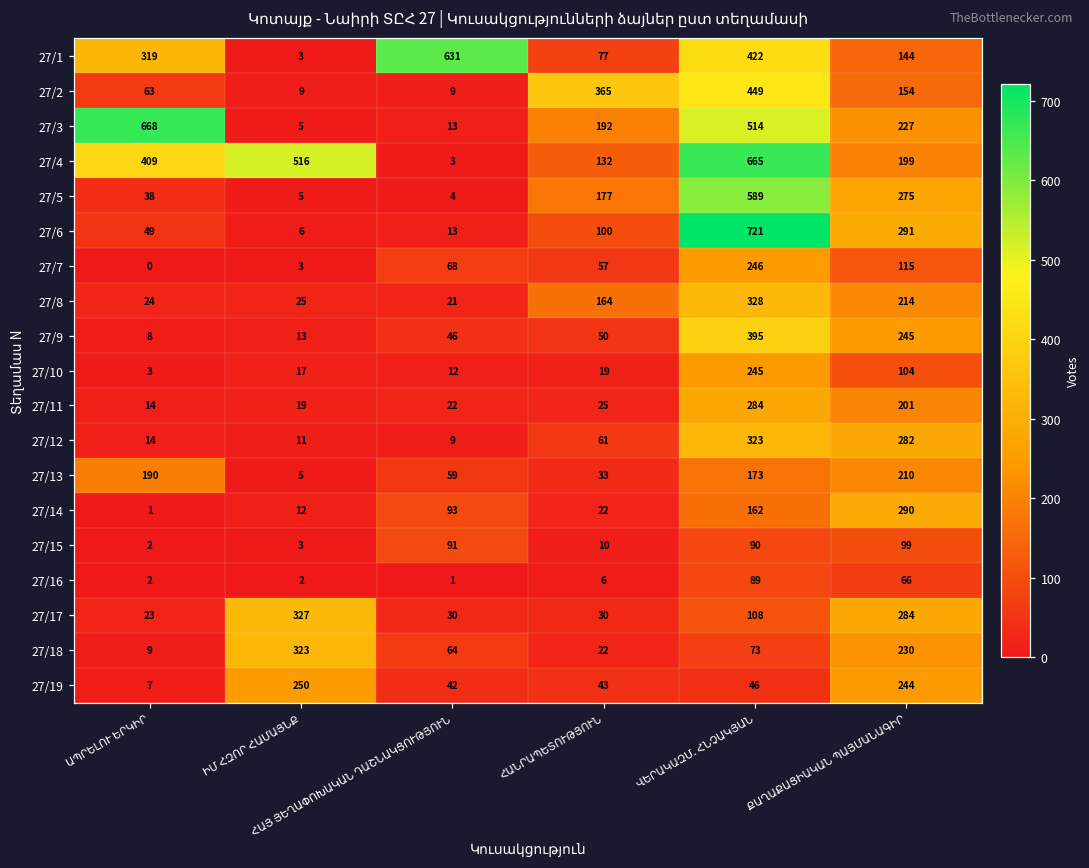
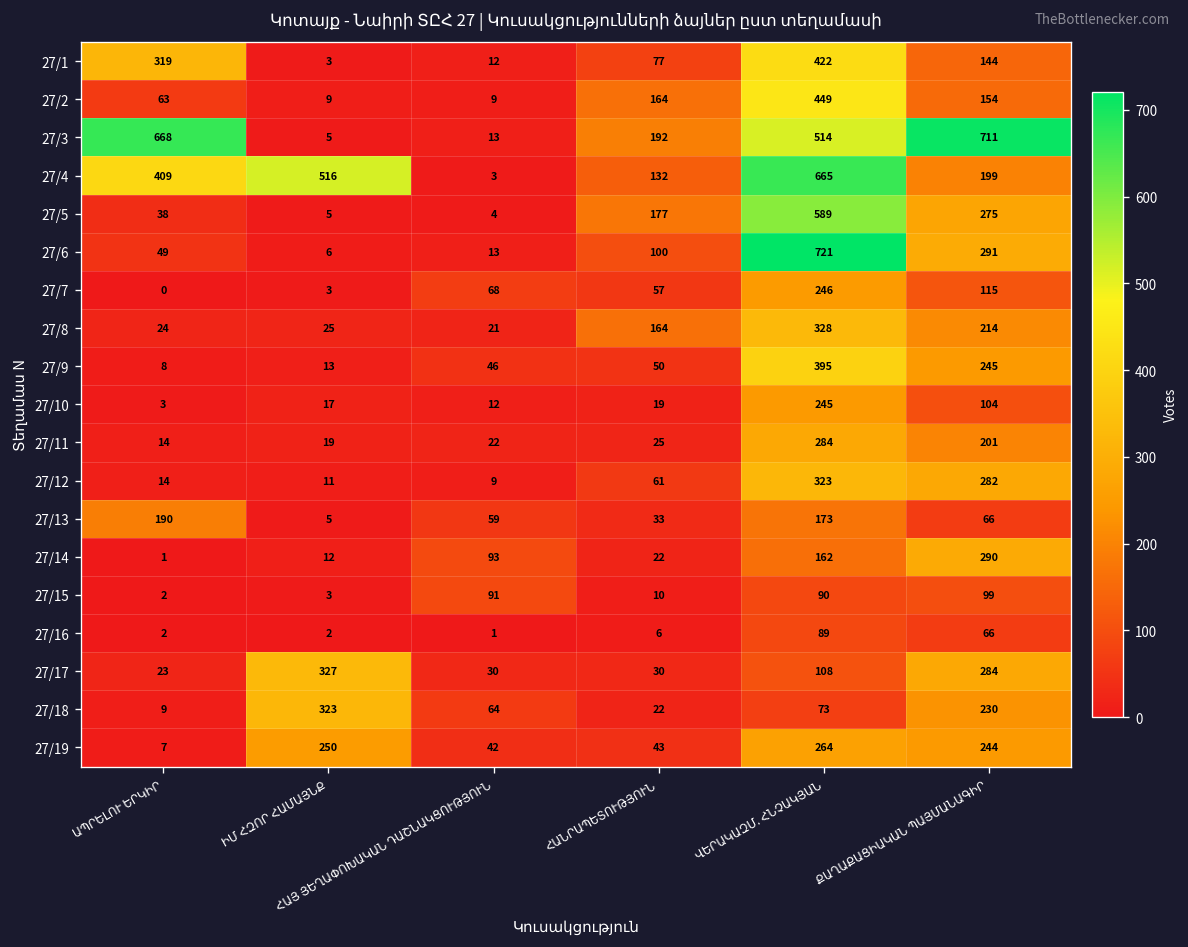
  {
    "27/1": {
      "ԱՊՐԵԼՈՒ ԵՐԿԻՐ": 319,
      "ԻՄ ՀԶՈՐ ՀԱՄԱՅՆՔ": 3,
-     "ՀԱՅ ՅԵՂԱՓՈԽԱԿԱՆ ԴԱՇՆԱԿՑՈՒԹՅՈՒՆ": 631,
+     "ՀԱՅ ՅԵՂԱՓՈԽԱԿԱՆ ԴԱՇՆԱԿՑՈՒԹՅՈՒՆ": 12,
      "ՀԱՆՐԱՊԵՏՈՒԹՅՈՒՆ": 77,
      "ՎԵՐԱԿԱԶՄ. ՀՆՉԱԿՅԱՆ": 422,
      "ՔԱՂԱՔԱՑԻԱԿԱՆ ՊԱՅՄԱՆԱԳԻՐ": 144
    },
    "27/2": {
      "ԱՊՐԵԼՈՒ ԵՐԿԻՐ": 63,
      "ԻՄ ՀԶՈՐ ՀԱՄԱՅՆՔ": 9,
      "ՀԱՅ ՅԵՂԱՓՈԽԱԿԱՆ ԴԱՇՆԱԿՑՈՒԹՅՈՒՆ": 9,
-     "ՀԱՆՐԱՊԵՏՈՒԹՅՈՒՆ": 365,
+     "ՀԱՆՐԱՊԵՏՈՒԹՅՈՒՆ": 164,
      "ՎԵՐԱԿԱԶՄ. ՀՆՉԱԿՅԱՆ": 449,
      "ՔԱՂԱՔԱՑԻԱԿԱՆ ՊԱՅՄԱՆԱԳԻՐ": 154
    },
    "27/3": {
      "ԱՊՐԵԼՈՒ ԵՐԿԻՐ": 668,
      "ԻՄ ՀԶՈՐ ՀԱՄԱՅՆՔ": 5,
      "ՀԱՅ ՅԵՂԱՓՈԽԱԿԱՆ ԴԱՇՆԱԿՑՈՒԹՅՈՒՆ": 13,
      "ՀԱՆՐԱՊԵՏՈՒԹՅՈՒՆ": 192,
      "ՎԵՐԱԿԱԶՄ. ՀՆՉԱԿՅԱՆ": 514,
-     "ՔԱՂԱՔԱՑԻԱԿԱՆ ՊԱՅՄԱՆԱԳԻՐ": 227
+     "ՔԱՂԱՔԱՑԻԱԿԱՆ ՊԱՅՄԱՆԱԳԻՐ": 711
    },
    "27/4": {
      "ԱՊՐԵԼՈՒ ԵՐԿԻՐ": 409,
      "ԻՄ ՀԶՈՐ ՀԱՄԱՅՆՔ": 516,
      "ՀԱՅ ՅԵՂԱՓՈԽԱԿԱՆ ԴԱՇՆԱԿՑՈՒԹՅՈՒՆ": 3,
      "ՀԱՆՐԱՊԵՏՈՒԹՅՈՒՆ": 132,
      "ՎԵՐԱԿԱԶՄ. ՀՆՉԱԿՅԱՆ": 665,
      "ՔԱՂԱՔԱՑԻԱԿԱՆ ՊԱՅՄԱՆԱԳԻՐ": 199
    },
    "27/5": {
      "ԱՊՐԵԼՈՒ ԵՐԿԻՐ": 38,
      "ԻՄ ՀԶՈՐ ՀԱՄԱՅՆՔ": 5,
      "ՀԱՅ ՅԵՂԱՓՈԽԱԿԱՆ ԴԱՇՆԱԿՑՈՒԹՅՈՒՆ": 4,
      "ՀԱՆՐԱՊԵՏՈՒԹՅՈՒՆ": 177,
      "ՎԵՐԱԿԱԶՄ. ՀՆՉԱԿՅԱՆ": 589,
      "ՔԱՂԱՔԱՑԻԱԿԱՆ ՊԱՅՄԱՆԱԳԻՐ": 275
    },
    "27/6": {
      "ԱՊՐԵԼՈՒ ԵՐԿԻՐ": 49,
      "ԻՄ ՀԶՈՐ ՀԱՄԱՅՆՔ": 6,
      "ՀԱՅ ՅԵՂԱՓՈԽԱԿԱՆ ԴԱՇՆԱԿՑՈՒԹՅՈՒՆ": 13,
      "ՀԱՆՐԱՊԵՏՈՒԹՅՈՒՆ": 100,
      "ՎԵՐԱԿԱԶՄ. ՀՆՉԱԿՅԱՆ": 721,
      "ՔԱՂԱՔԱՑԻԱԿԱՆ ՊԱՅՄԱՆԱԳԻՐ": 291
    },
    "27/7": {
      "ԱՊՐԵԼՈՒ ԵՐԿԻՐ": 0,
      "ԻՄ ՀԶՈՐ ՀԱՄԱՅՆՔ": 3,
      "ՀԱՅ ՅԵՂԱՓՈԽԱԿԱՆ ԴԱՇՆԱԿՑՈՒԹՅՈՒՆ": 68,
      "ՀԱՆՐԱՊԵՏՈՒԹՅՈՒՆ": 57,
      "ՎԵՐԱԿԱԶՄ. ՀՆՉԱԿՅԱՆ": 246,
      "ՔԱՂԱՔԱՑԻԱԿԱՆ ՊԱՅՄԱՆԱԳԻՐ": 115
    },
    "27/8": {
      "ԱՊՐԵԼՈՒ ԵՐԿԻՐ": 24,
      "ԻՄ ՀԶՈՐ ՀԱՄԱՅՆՔ": 25,
      "ՀԱՅ ՅԵՂԱՓՈԽԱԿԱՆ ԴԱՇՆԱԿՑՈՒԹՅՈՒՆ": 21,
      "ՀԱՆՐԱՊԵՏՈՒԹՅՈՒՆ": 164,
      "ՎԵՐԱԿԱԶՄ. ՀՆՉԱԿՅԱՆ": 328,
      "ՔԱՂԱՔԱՑԻԱԿԱՆ ՊԱՅՄԱՆԱԳԻՐ": 214
    },
    "27/9": {
      "ԱՊՐԵԼՈՒ ԵՐԿԻՐ": 8,
      "ԻՄ ՀԶՈՐ ՀԱՄԱՅՆՔ": 13,
      "ՀԱՅ ՅԵՂԱՓՈԽԱԿԱՆ ԴԱՇՆԱԿՑՈՒԹՅՈՒՆ": 46,
      "ՀԱՆՐԱՊԵՏՈՒԹՅՈՒՆ": 50,
      "ՎԵՐԱԿԱԶՄ. ՀՆՉԱԿՅԱՆ": 395,
      "ՔԱՂԱՔԱՑԻԱԿԱՆ ՊԱՅՄԱՆԱԳԻՐ": 245
    },
    "27/10": {
      "ԱՊՐԵԼՈՒ ԵՐԿԻՐ": 3,
      "ԻՄ ՀԶՈՐ ՀԱՄԱՅՆՔ": 17,
      "ՀԱՅ ՅԵՂԱՓՈԽԱԿԱՆ ԴԱՇՆԱԿՑՈՒԹՅՈՒՆ": 12,
      "ՀԱՆՐԱՊԵՏՈՒԹՅՈՒՆ": 19,
      "ՎԵՐԱԿԱԶՄ. ՀՆՉԱԿՅԱՆ": 245,
      "ՔԱՂԱՔԱՑԻԱԿԱՆ ՊԱՅՄԱՆԱԳԻՐ": 104
    },
    "27/11": {
      "ԱՊՐԵԼՈՒ ԵՐԿԻՐ": 14,
      "ԻՄ ՀԶՈՐ ՀԱՄԱՅՆՔ": 19,
      "ՀԱՅ ՅԵՂԱՓՈԽԱԿԱՆ ԴԱՇՆԱԿՑՈՒԹՅՈՒՆ": 22,
      "ՀԱՆՐԱՊԵՏՈՒԹՅՈՒՆ": 25,
      "ՎԵՐԱԿԱԶՄ. ՀՆՉԱԿՅԱՆ": 284,
      "ՔԱՂԱՔԱՑԻԱԿԱՆ ՊԱՅՄԱՆԱԳԻՐ": 201
    },
    "27/12": {
      "ԱՊՐԵԼՈՒ ԵՐԿԻՐ": 14,
      "ԻՄ ՀԶՈՐ ՀԱՄԱՅՆՔ": 11,
      "ՀԱՅ ՅԵՂԱՓՈԽԱԿԱՆ ԴԱՇՆԱԿՑՈՒԹՅՈՒՆ": 9,
      "ՀԱՆՐԱՊԵՏՈՒԹՅՈՒՆ": 61,
      "ՎԵՐԱԿԱԶՄ. ՀՆՉԱԿՅԱՆ": 323,
      "ՔԱՂԱՔԱՑԻԱԿԱՆ ՊԱՅՄԱՆԱԳԻՐ": 282
    },
    "27/13": {
      "ԱՊՐԵԼՈՒ ԵՐԿԻՐ": 190,
      "ԻՄ ՀԶՈՐ ՀԱՄԱՅՆՔ": 5,
      "ՀԱՅ ՅԵՂԱՓՈԽԱԿԱՆ ԴԱՇՆԱԿՑՈՒԹՅՈՒՆ": 59,
      "ՀԱՆՐԱՊԵՏՈՒԹՅՈՒՆ": 33,
      "ՎԵՐԱԿԱԶՄ. ՀՆՉԱԿՅԱՆ": 173,
-     "ՔԱՂԱՔԱՑԻԱԿԱՆ ՊԱՅՄԱՆԱԳԻՐ": 210
+     "ՔԱՂԱՔԱՑԻԱԿԱՆ ՊԱՅՄԱՆԱԳԻՐ": 66
    },
    "27/14": {
      "ԱՊՐԵԼՈՒ ԵՐԿԻՐ": 1,
      "ԻՄ ՀԶՈՐ ՀԱՄԱՅՆՔ": 12,
      "ՀԱՅ ՅԵՂԱՓՈԽԱԿԱՆ ԴԱՇՆԱԿՑՈՒԹՅՈՒՆ": 93,
      "ՀԱՆՐԱՊԵՏՈՒԹՅՈՒՆ": 22,
      "ՎԵՐԱԿԱԶՄ. ՀՆՉԱԿՅԱՆ": 162,
      "ՔԱՂԱՔԱՑԻԱԿԱՆ ՊԱՅՄԱՆԱԳԻՐ": 290
    },
    "27/15": {
      "ԱՊՐԵԼՈՒ ԵՐԿԻՐ": 2,
      "ԻՄ ՀԶՈՐ ՀԱՄԱՅՆՔ": 3,
      "ՀԱՅ ՅԵՂԱՓՈԽԱԿԱՆ ԴԱՇՆԱԿՑՈՒԹՅՈՒՆ": 91,
      "ՀԱՆՐԱՊԵՏՈՒԹՅՈՒՆ": 10,
      "ՎԵՐԱԿԱԶՄ. ՀՆՉԱԿՅԱՆ": 90,
      "ՔԱՂԱՔԱՑԻԱԿԱՆ ՊԱՅՄԱՆԱԳԻՐ": 99
    },
    "27/16": {
      "ԱՊՐԵԼՈՒ ԵՐԿԻՐ": 2,
      "ԻՄ ՀԶՈՐ ՀԱՄԱՅՆՔ": 2,
      "ՀԱՅ ՅԵՂԱՓՈԽԱԿԱՆ ԴԱՇՆԱԿՑՈՒԹՅՈՒՆ": 1,
      "ՀԱՆՐԱՊԵՏՈՒԹՅՈՒՆ": 6,
      "ՎԵՐԱԿԱԶՄ. ՀՆՉԱԿՅԱՆ": 89,
      "ՔԱՂԱՔԱՑԻԱԿԱՆ ՊԱՅՄԱՆԱԳԻՐ": 66
    },
    "27/17": {
      "ԱՊՐԵԼՈՒ ԵՐԿԻՐ": 23,
      "ԻՄ ՀԶՈՐ ՀԱՄԱՅՆՔ": 327,
      "ՀԱՅ ՅԵՂԱՓՈԽԱԿԱՆ ԴԱՇՆԱԿՑՈՒԹՅՈՒՆ": 30,
      "ՀԱՆՐԱՊԵՏՈՒԹՅՈՒՆ": 30,
      "ՎԵՐԱԿԱԶՄ. ՀՆՉԱԿՅԱՆ": 108,
      "ՔԱՂԱՔԱՑԻԱԿԱՆ ՊԱՅՄԱՆԱԳԻՐ": 284
    },
    "27/18": {
      "ԱՊՐԵԼՈՒ ԵՐԿԻՐ": 9,
      "ԻՄ ՀԶՈՐ ՀԱՄԱՅՆՔ": 323,
      "ՀԱՅ ՅԵՂԱՓՈԽԱԿԱՆ ԴԱՇՆԱԿՑՈՒԹՅՈՒՆ": 64,
      "ՀԱՆՐԱՊԵՏՈՒԹՅՈՒՆ": 22,
      "ՎԵՐԱԿԱԶՄ. ՀՆՉԱԿՅԱՆ": 73,
      "ՔԱՂԱՔԱՑԻԱԿԱՆ ՊԱՅՄԱՆԱԳԻՐ": 230
    },
    "27/19": {
      "ԱՊՐԵԼՈՒ ԵՐԿԻՐ": 7,
      "ԻՄ ՀԶՈՐ ՀԱՄԱՅՆՔ": 250,
      "ՀԱՅ ՅԵՂԱՓՈԽԱԿԱՆ ԴԱՇՆԱԿՑՈՒԹՅՈՒՆ": 42,
      "ՀԱՆՐԱՊԵՏՈՒԹՅՈՒՆ": 43,
-     "ՎԵՐԱԿԱԶՄ. ՀՆՉԱԿՅԱՆ": 46,
+     "ՎԵՐԱԿԱԶՄ. ՀՆՉԱԿՅԱՆ": 264,
      "ՔԱՂԱՔԱՑԻԱԿԱՆ ՊԱՅՄԱՆԱԳԻՐ": 244
    }
  }
